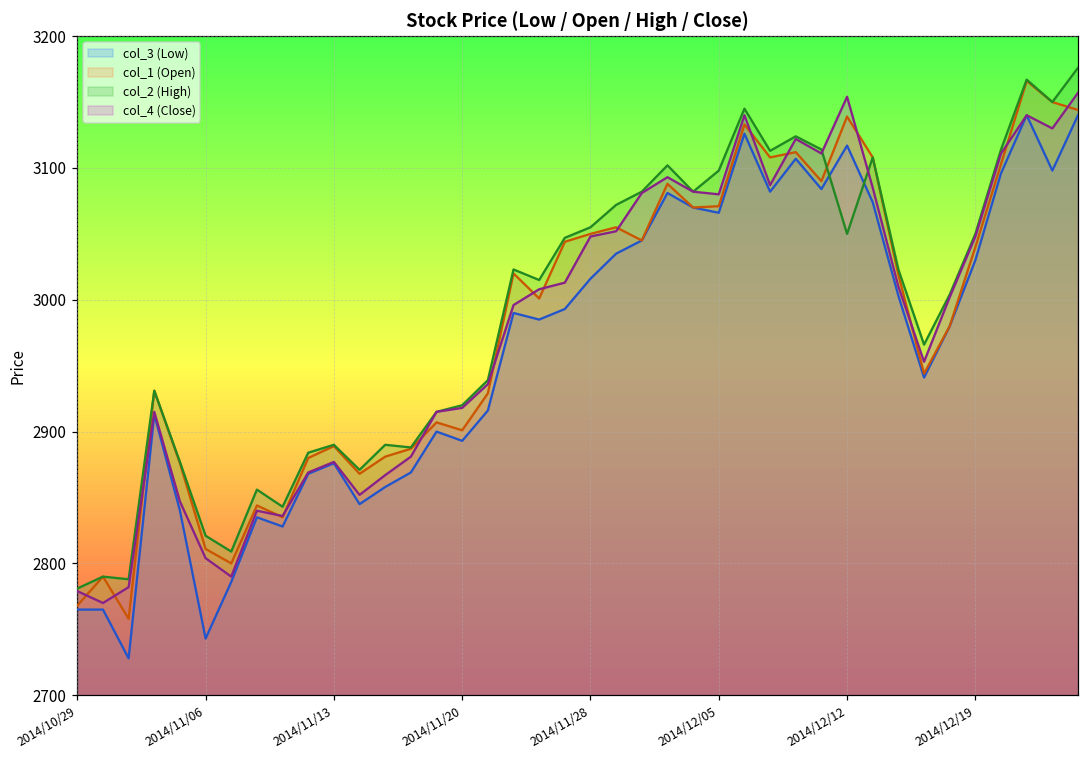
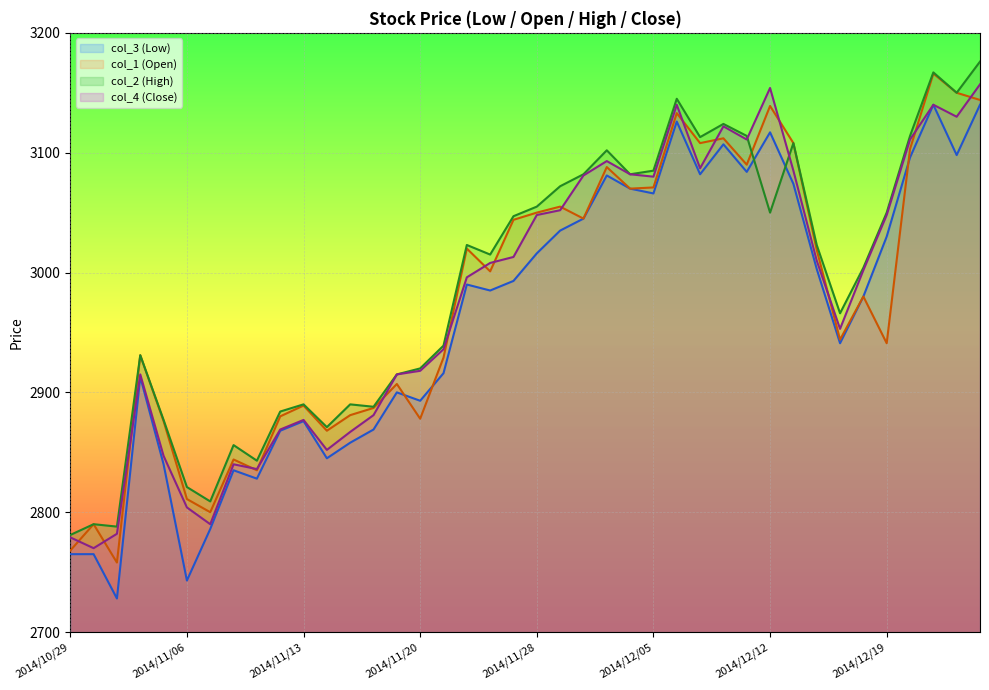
  {
    "col_3 (Low)": {
      "2014/10/29": 2765,
      "2014/11/06": 2743,
      "2014/11/20": 2893,
      "2014/11/28": 3016,
      "2014/12/05": 3066,
      "2014/12/12": 3117,
      "2014/12/19": 3030
    },
    "col_1 (Open)": {
      "2014/10/29": 2768,
      "2014/11/06": 2811,
-     "2014/11/20": 2901,
+     "2014/11/20": 2878,
      "2014/12/05": 3071,
      "2014/12/12": 3139,
-     "2014/12/19": 3040
+     "2014/12/19": 2941
    },
    "col_2 (High)": {
      "2014/11/06": 2821,
      "2014/11/28": 3055,
-     "2014/12/05": 3098,
+     "2014/12/05": 3085,
      "2014/12/12": 3050
    },
    "col_4 (Close)": {
      "2014/11/06": 2804,
      "2014/12/05": 3080,
      "2014/12/12": 3154
    }
  }
